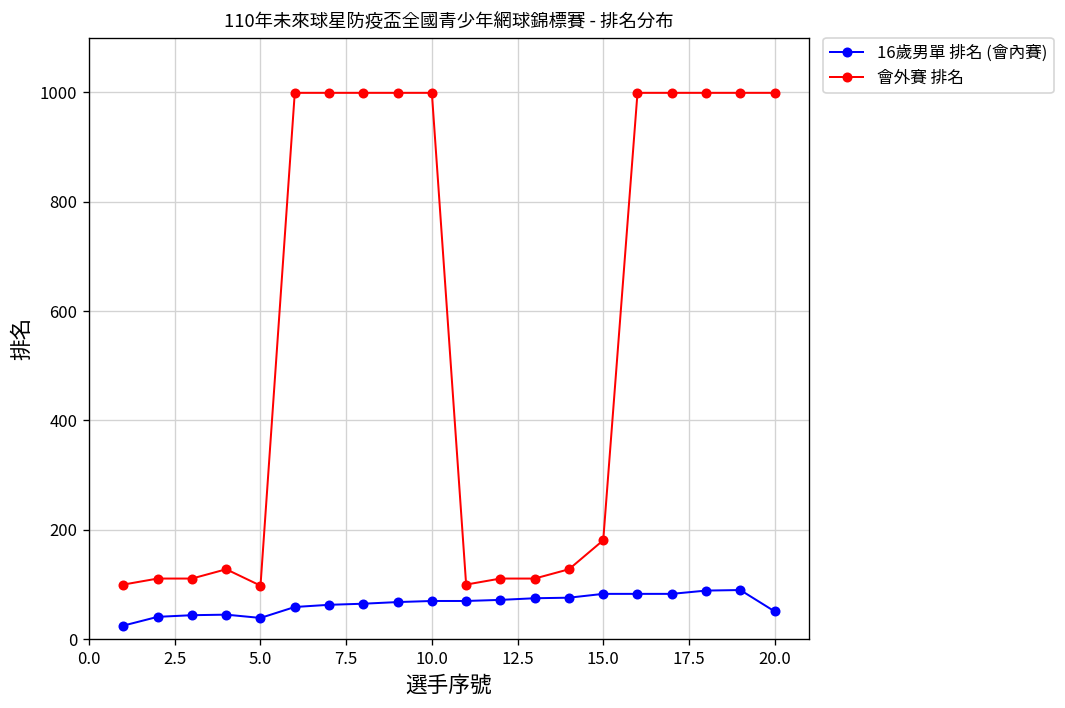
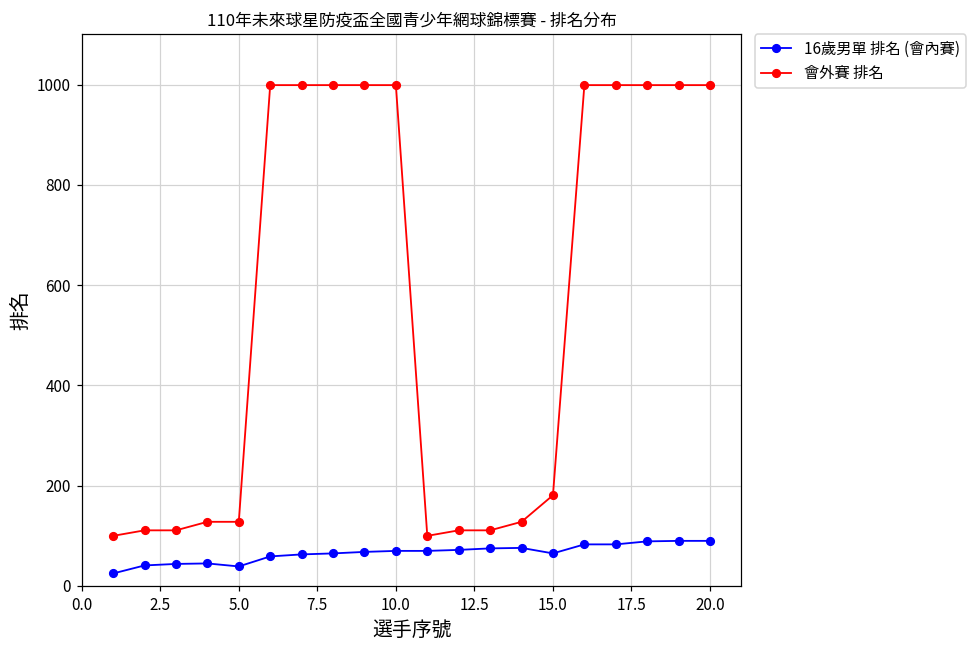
  {
    "16歲男單 排名 (會內賽)": {
      "5.0": 40,
      "10.0": 70,
-     "15.0": 80,
-     "20.0": 50
+     "15.0": 70,
+     "20.0": 90
    },
    "會外賽 排名": {
-     "5.0": 100,
+     "5.0": 130,
      "10.0": 1000,
      "15.0": 180,
      "20.0": 1000
    }
  }
